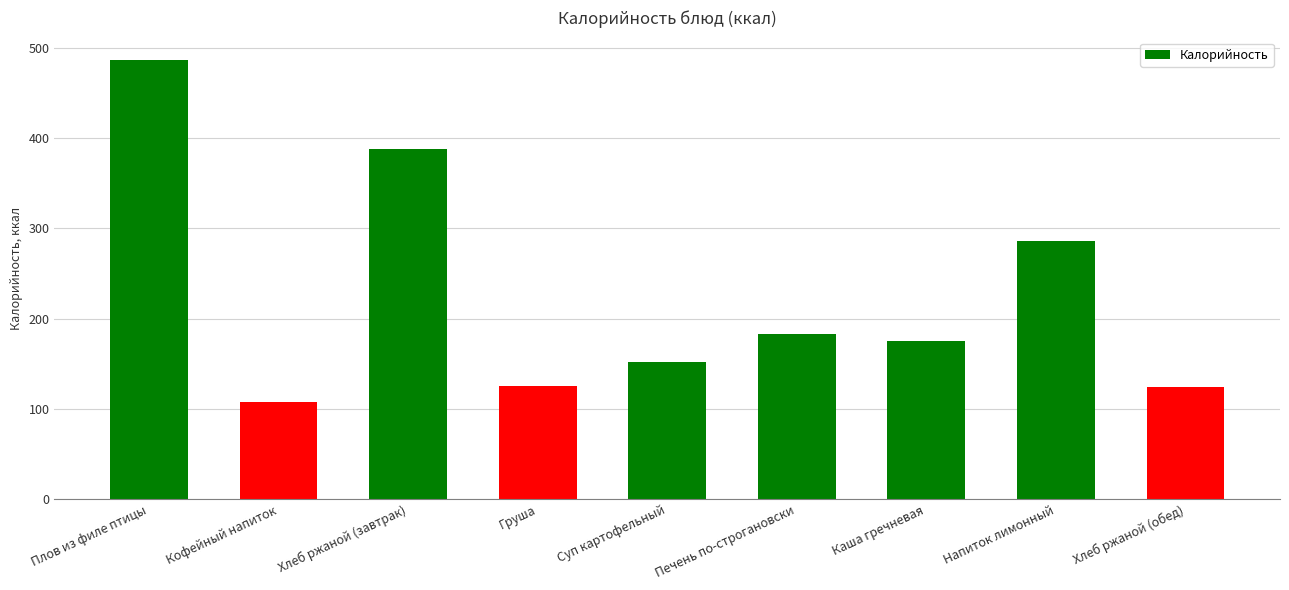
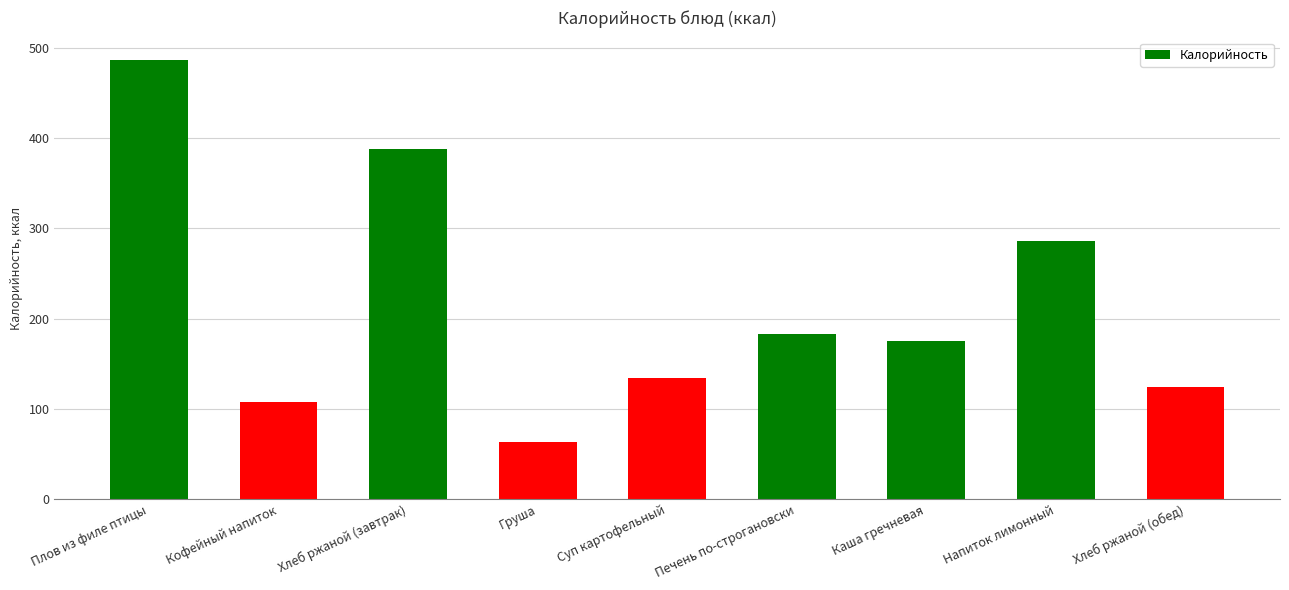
  {
    "Плов из филе птицы": 490,
    "Кофейный напиток": 110,
    "Хлеб ржаной (завтрак)": 390,
-   "Груша": 130,
-   "Суп картофельный": 150,
+   "Груша": 60,
+   "Суп картофельный": 130,
    "Печень по-строгановски": 180,
    "Каша гречневая": 180,
    "Напиток лимонный": 290,
    "Хлеб ржаной (обед)": 120
  }
